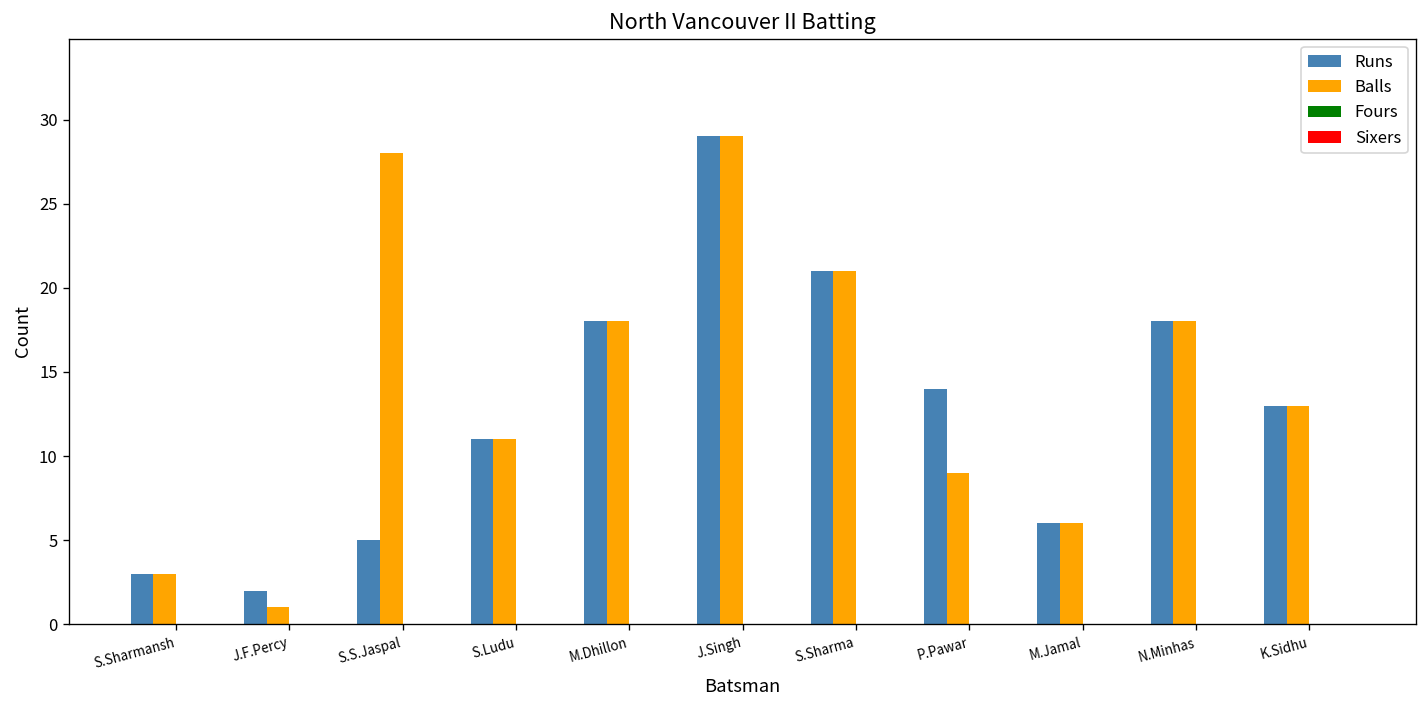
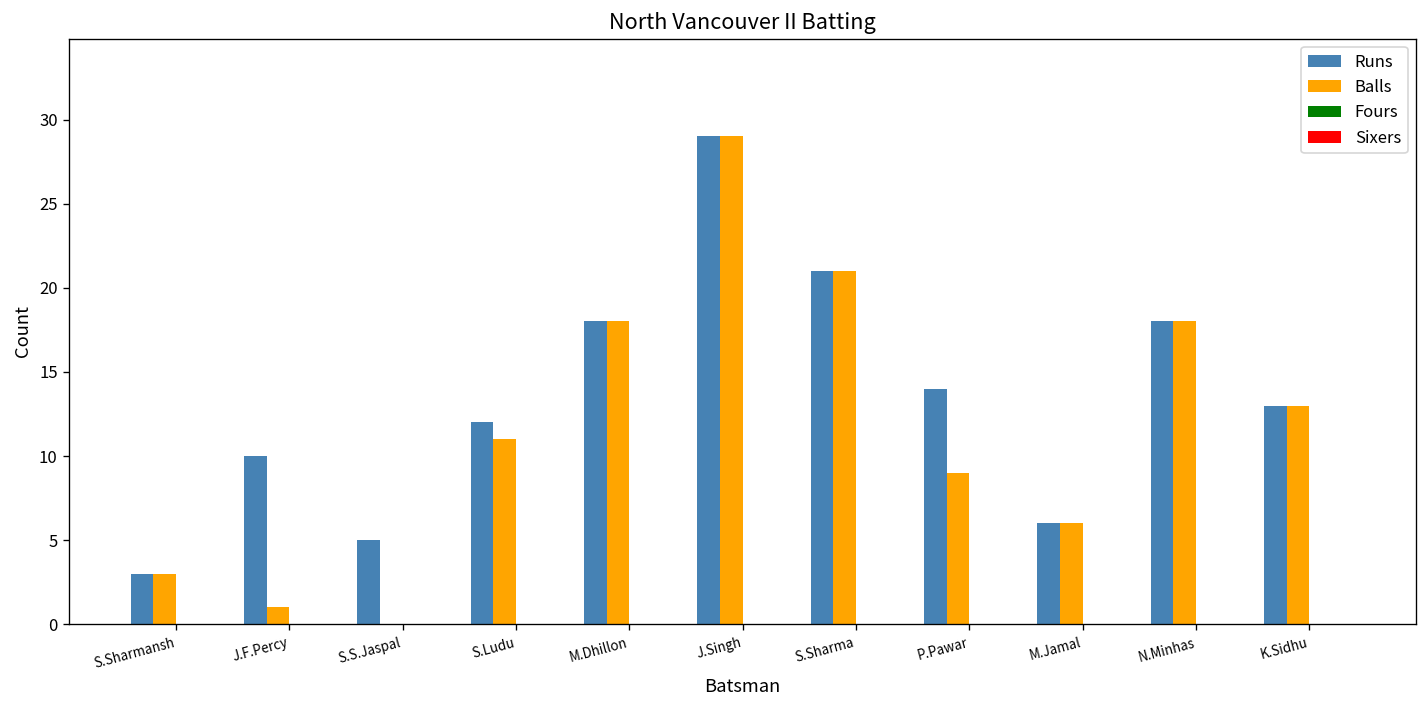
  {
    "Runs": {
      "S.Sharmansh": 3,
-     "J.F.Percy": 2,
+     "J.F.Percy": 10,
      "S.S.Jaspal": 5,
-     "S.Ludu": 11,
+     "S.Ludu": 12,
      "M.Dhillon": 18,
      "J.Singh": 29,
      "S.Sharma": 21,
      "P.Pawar": 14,
      "M.Jamal": 6,
      "N.Minhas": 18,
      "K.Sidhu": 13
    },
    "Balls": {
      "S.Sharmansh": 3,
      "J.F.Percy": 1,
-     "S.S.Jaspal": 28,
+     "S.S.Jaspal": 0,
      "S.Ludu": 11,
      "M.Dhillon": 18,
      "J.Singh": 29,
      "S.Sharma": 21,
      "P.Pawar": 9,
      "M.Jamal": 6,
      "N.Minhas": 18,
      "K.Sidhu": 13
    },
    "Fours": {
      "S.Sharmansh": 0,
      "J.F.Percy": 0,
      "S.S.Jaspal": 0,
      "S.Ludu": 0,
      "M.Dhillon": 0,
      "J.Singh": 0,
      "S.Sharma": 0,
      "P.Pawar": 0,
      "M.Jamal": 0,
      "N.Minhas": 0,
      "K.Sidhu": 0
    },
    "Sixers": {
      "S.Sharmansh": 0,
      "J.F.Percy": 0,
      "S.S.Jaspal": 0,
      "S.Ludu": 0,
      "M.Dhillon": 0,
      "J.Singh": 0,
      "S.Sharma": 0,
      "P.Pawar": 0,
      "M.Jamal": 0,
      "N.Minhas": 0,
      "K.Sidhu": 0
    }
  }
